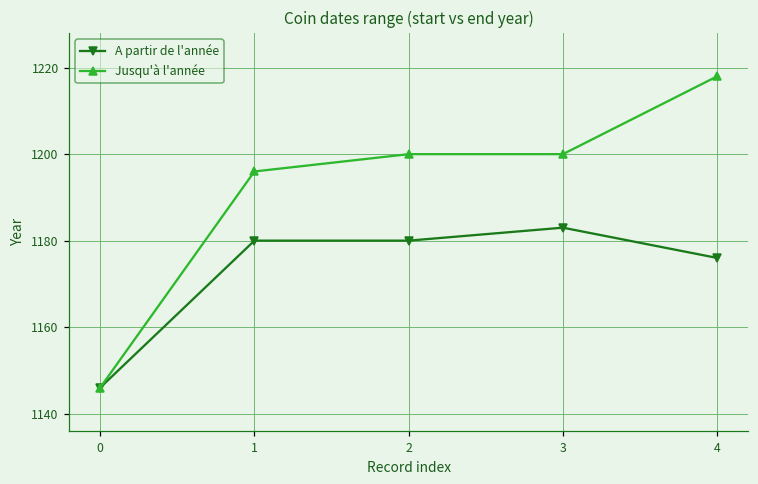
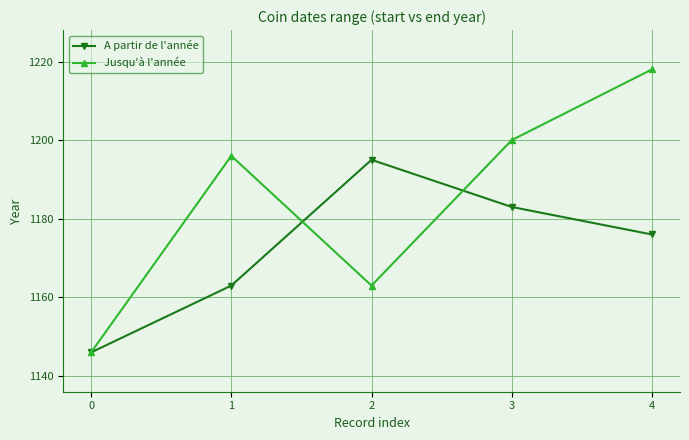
  {
    "A partir de l'année": {
-     "1": 1180,
-     "2": 1180,
+     "1": 1163,
+     "2": 1195,
      "3": 1183,
      "4": 1176
    },
    "Jusqu'à l'année": {
      "1": 1196,
-     "2": 1200,
+     "2": 1163,
      "3": 1200,
      "4": 1218
    }
  }
